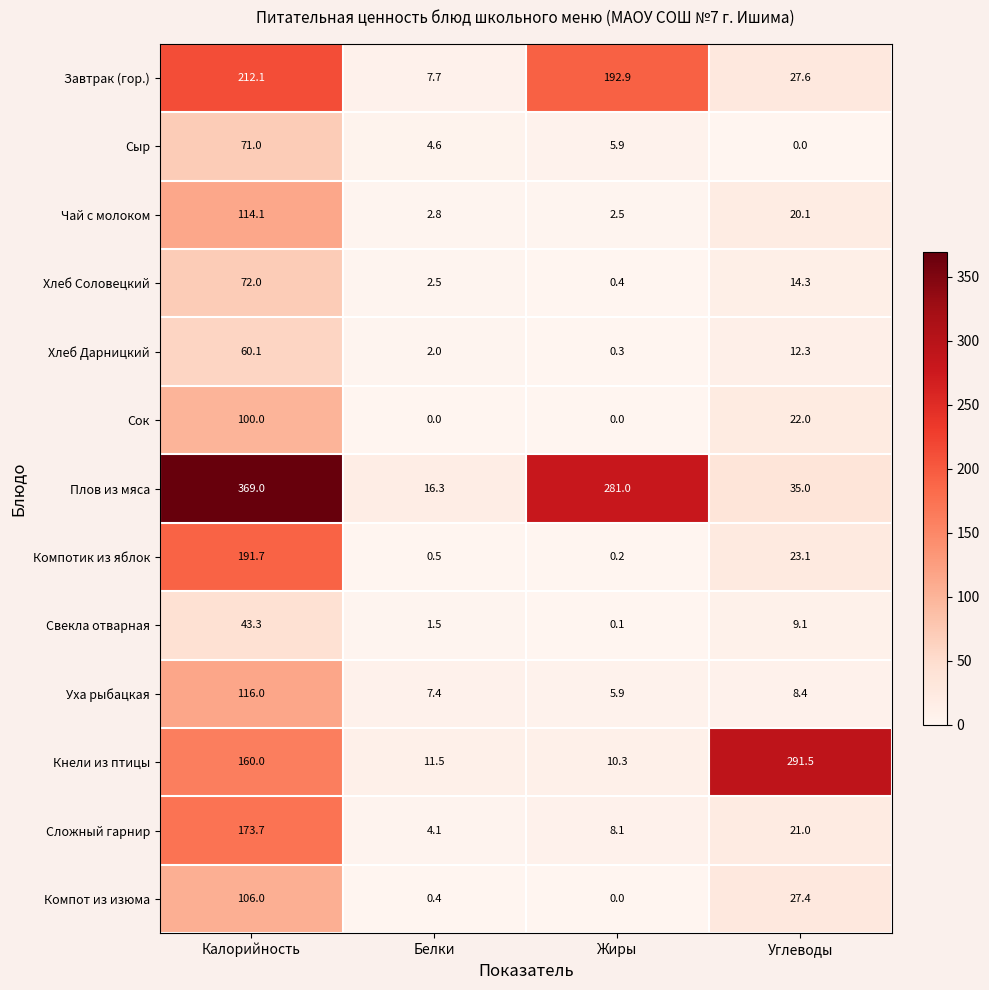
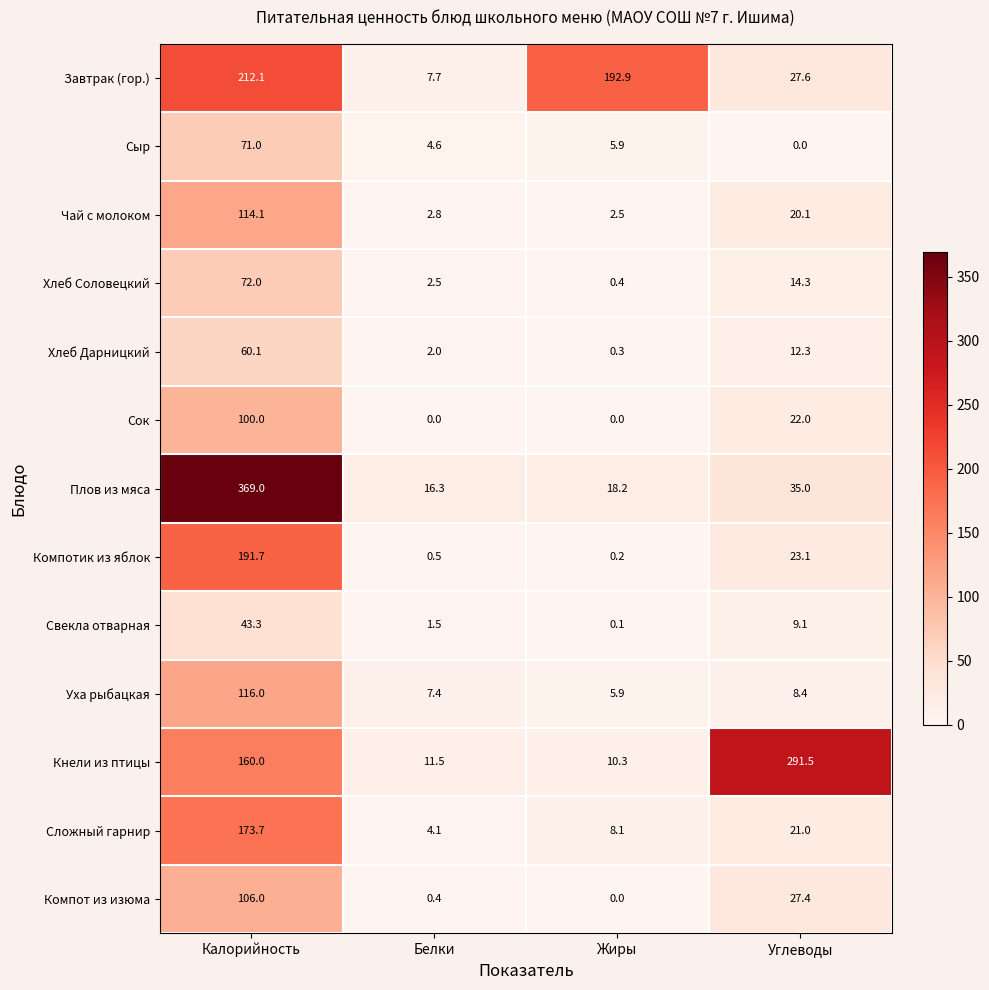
  {
    "Завтрак (гор.)": {
      "Калорийность": 212.1,
      "Белки": 7.7,
      "Жиры": 192.9,
      "Углеводы": 27.6
    },
    "Сыр": {
      "Калорийность": 71.0,
      "Белки": 4.6,
      "Жиры": 5.9,
      "Углеводы": 0.0
    },
    "Чай с молоком": {
      "Калорийность": 114.1,
      "Белки": 2.8,
      "Жиры": 2.5,
      "Углеводы": 20.1
    },
    "Хлеб Соловецкий": {
      "Калорийность": 72.0,
      "Белки": 2.5,
      "Жиры": 0.4,
      "Углеводы": 14.3
    },
    "Хлеб Дарницкий": {
      "Калорийность": 60.1,
      "Белки": 2.0,
      "Жиры": 0.3,
      "Углеводы": 12.3
    },
    "Сок": {
      "Калорийность": 100.0,
      "Белки": 0.0,
      "Жиры": 0.0,
      "Углеводы": 22.0
    },
    "Плов из мяса": {
      "Калорийность": 369.0,
      "Белки": 16.3,
-     "Жиры": 281.0,
+     "Жиры": 18.2,
      "Углеводы": 35.0
    },
    "Компотик из яблок": {
      "Калорийность": 191.7,
      "Белки": 0.5,
      "Жиры": 0.2,
      "Углеводы": 23.1
    },
    "Свекла отварная": {
      "Калорийность": 43.3,
      "Белки": 1.5,
      "Жиры": 0.1,
      "Углеводы": 9.1
    },
    "Уха рыбацкая": {
      "Калорийность": 116.0,
      "Белки": 7.4,
      "Жиры": 5.9,
      "Углеводы": 8.4
    },
    "Кнели из птицы": {
      "Калорийность": 160.0,
      "Белки": 11.5,
      "Жиры": 10.3,
      "Углеводы": 291.5
    },
    "Сложный гарнир": {
      "Калорийность": 173.7,
      "Белки": 4.1,
      "Жиры": 8.1,
      "Углеводы": 21.0
    },
    "Компот из изюма": {
      "Калорийность": 106.0,
      "Белки": 0.4,
      "Жиры": 0.0,
      "Углеводы": 27.4
    }
  }
